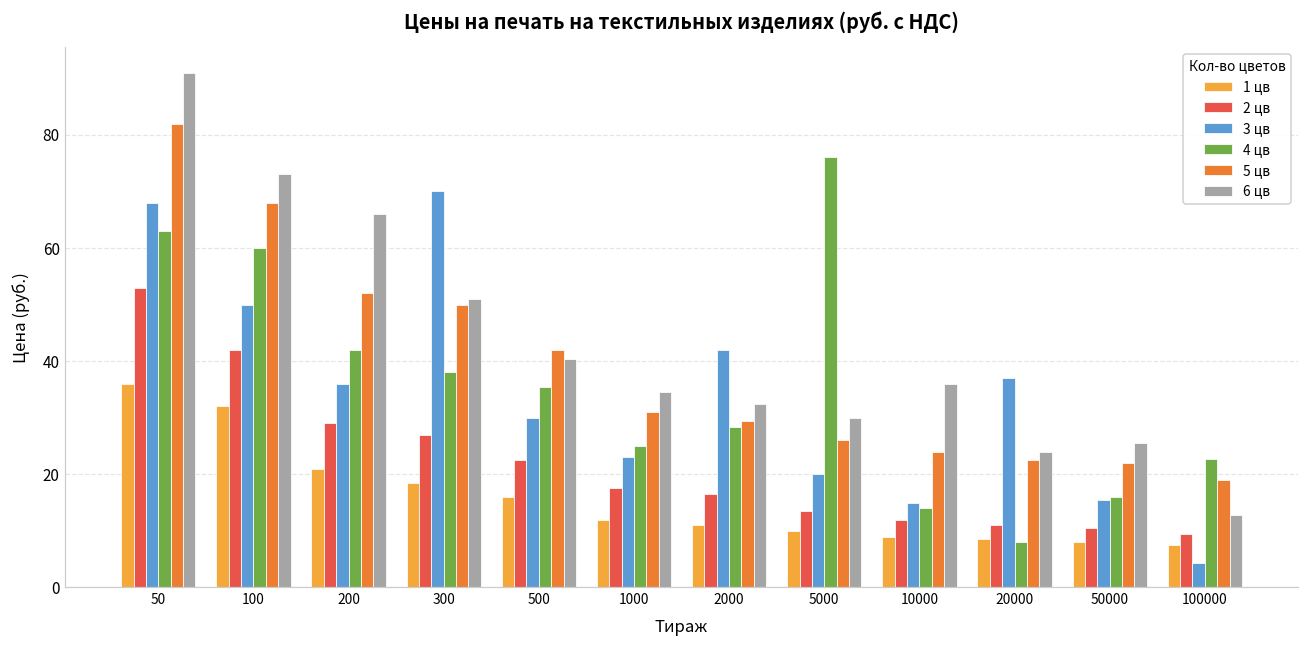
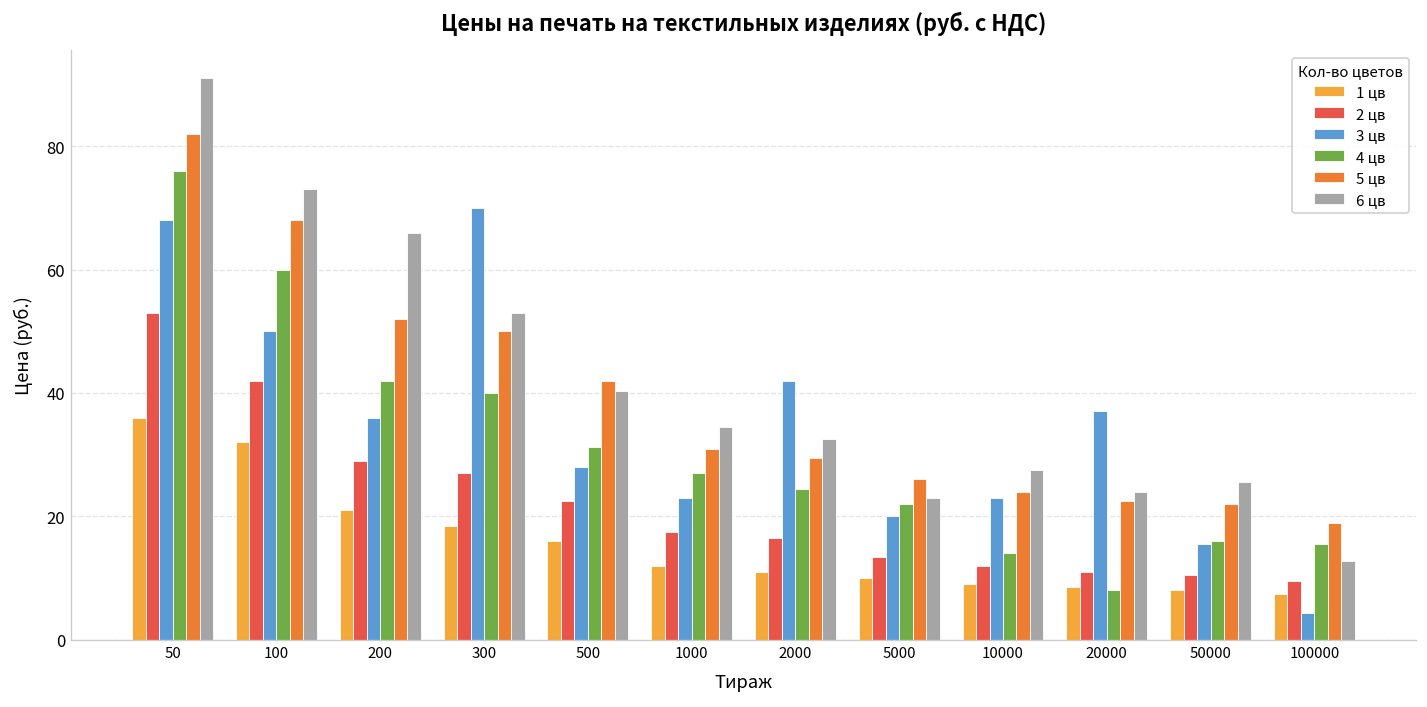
  {
    "3 цв": {
      "50": 68,
      "100": 50,
      "200": 36,
      "300": 70,
-     "500": 30,
+     "500": 28,
      "1000": 23,
      "2000": 42,
      "5000": 20,
-     "10000": 15,
+     "10000": 23,
      "20000": 37,
      "50000": 16,
      "100000": 4
    },
    "4 цв": {
-     "50": 63,
+     "50": 76,
      "100": 60,
      "200": 42,
-     "300": 38,
-     "500": 36,
-     "1000": 25,
-     "2000": 28,
-     "5000": 76,
+     "300": 40,
+     "500": 31,
+     "1000": 27,
+     "2000": 25,
+     "5000": 22,
      "10000": 14,
      "20000": 8,
      "50000": 16,
-     "100000": 23
+     "100000": 16
    },
    "6 цв": {
      "50": 91,
      "100": 73,
      "200": 66,
-     "300": 51,
+     "300": 53,
      "500": 40,
      "1000": 35,
      "2000": 33,
-     "5000": 30,
-     "10000": 36,
+     "5000": 23,
+     "10000": 28,
      "20000": 24,
      "50000": 26,
      "100000": 13
    }
  }
